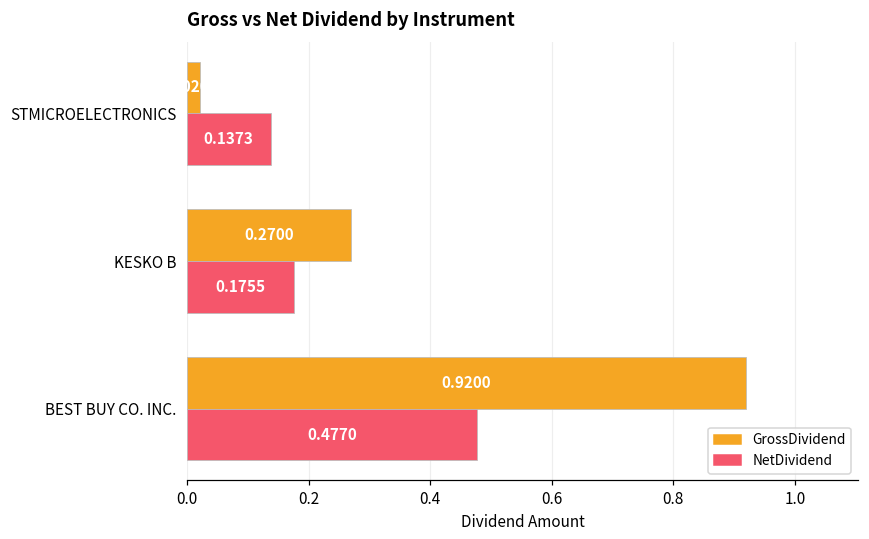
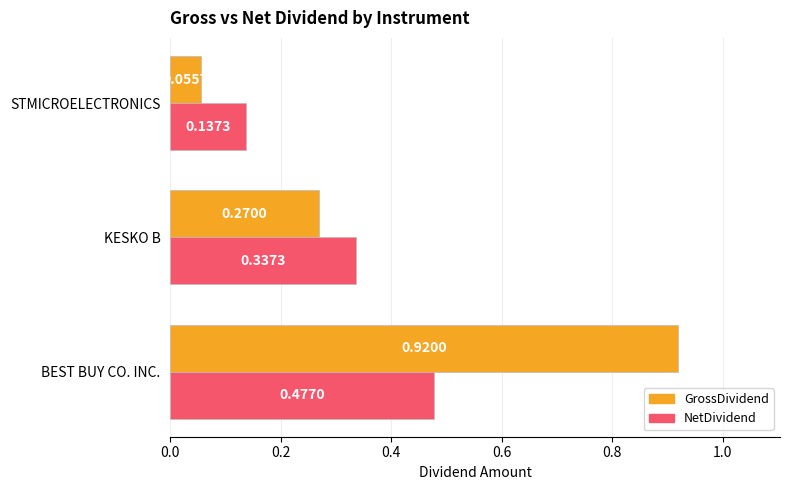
  {
    "GrossDividend": {
-     "STMICROELECTRONICS": 0.02
+     "STMICROELECTRONICS": 0.06
    },
    "NetDividend": {
      "STMICROELECTRONICS": 0.1373,
-     "KESKO B": 0.1755,
+     "KESKO B": 0.3373,
      "BEST BUY CO. INC.": 0.4770
    }
  }
